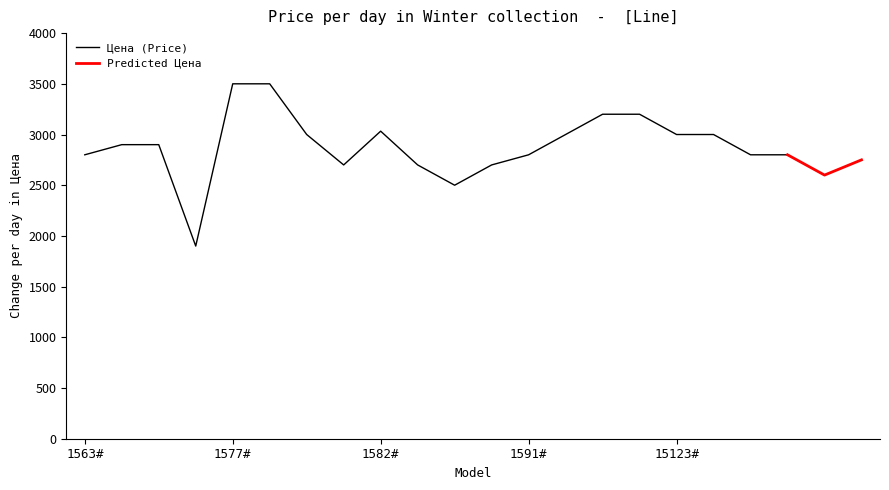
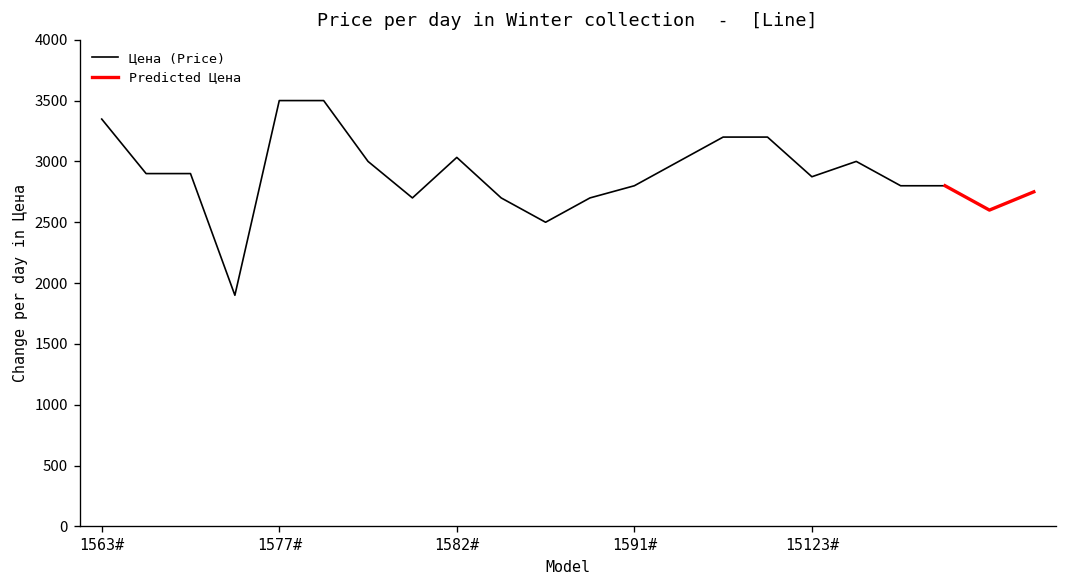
  {
    "Цена (Price)": {
-     "1563#": 2800,
+     "1563#": 3350,
      "1577#": 3500,
      "1582#": 3030,
      "1591#": 2800,
-     "15123#": 3000
+     "15123#": 2870
    }
  }
